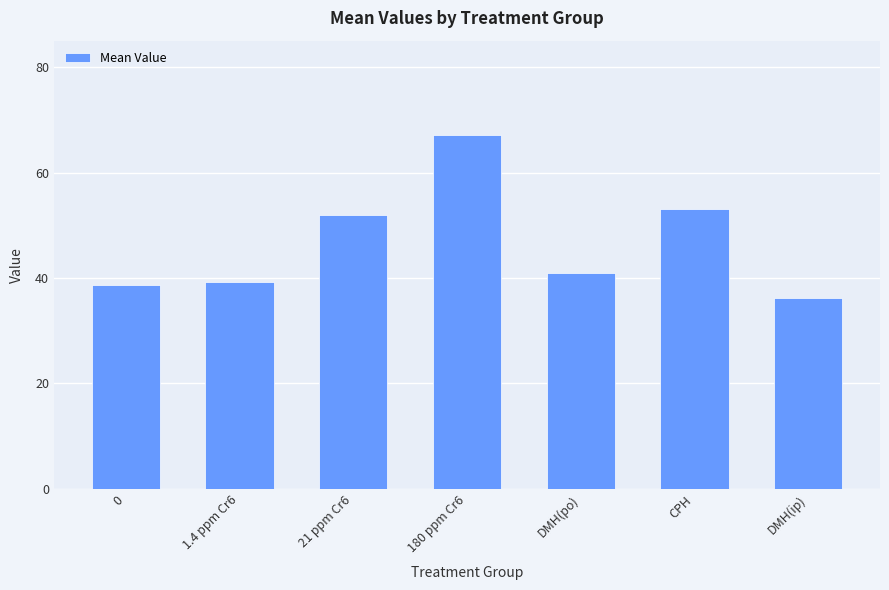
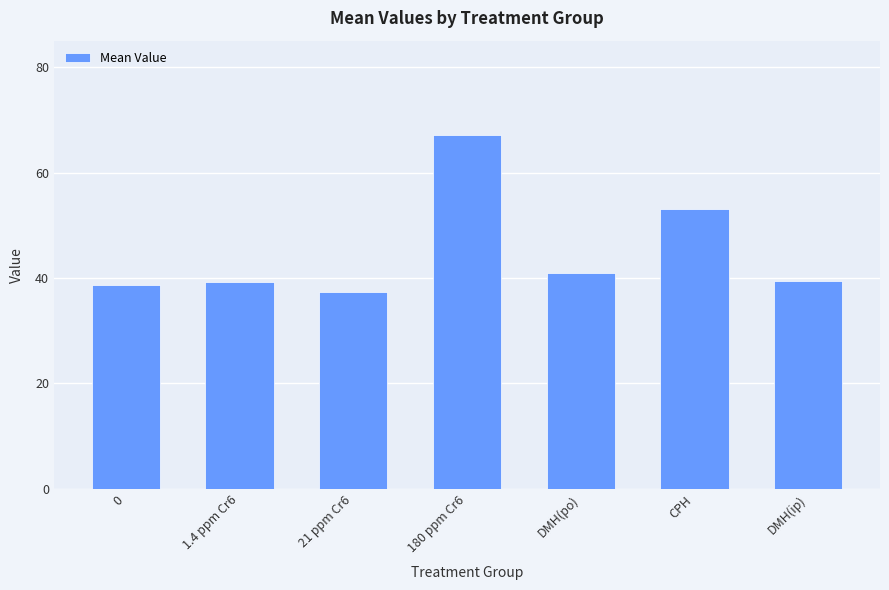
  {
    "0": 39,
    "1.4 ppm Cr6": 39,
-   "21 ppm Cr6": 52,
+   "21 ppm Cr6": 37,
    "180 ppm Cr6": 67,
    "DMH(po)": 41,
    "CPH": 53,
-   "DMH(ip)": 36
+   "DMH(ip)": 39
  }
